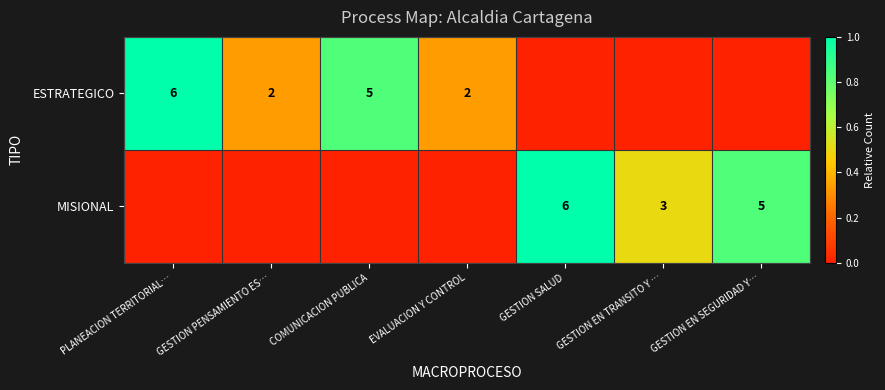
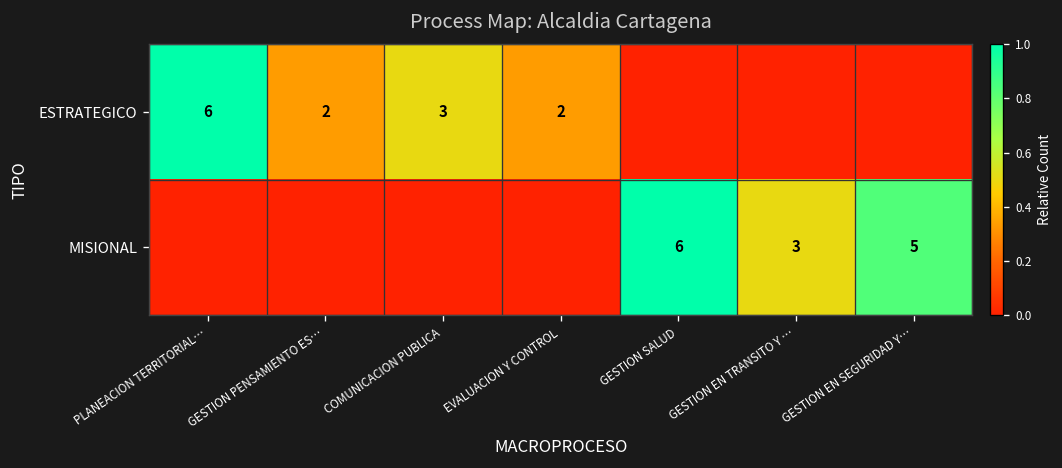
  {
    "ESTRATEGICO": {
      "PLANEACION TERRITORIAL…": 6,
      "GESTION PENSAMIENTO ES…": 2,
-     "COMUNICACION PUBLICA": 5,
+     "COMUNICACION PUBLICA": 3,
      "EVALUACION Y CONTROL": 2
    },
    "MISIONAL": {
      "GESTION SALUD": 6,
      "GESTION EN TRANSITO Y …": 3,
      "GESTION EN SEGURIDAD Y…": 5
    }
  }
